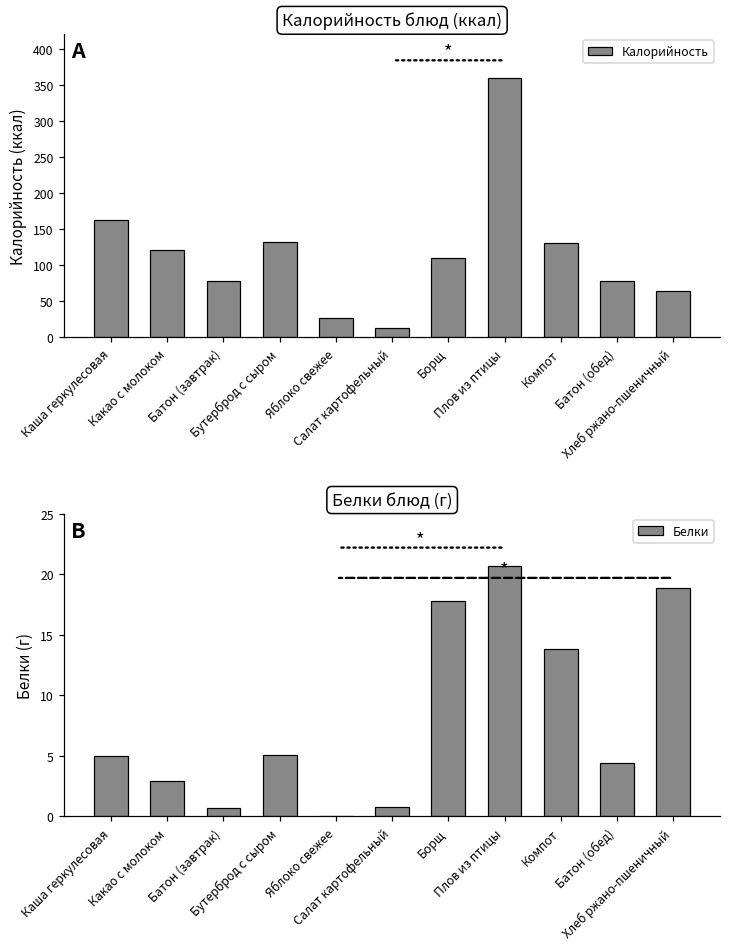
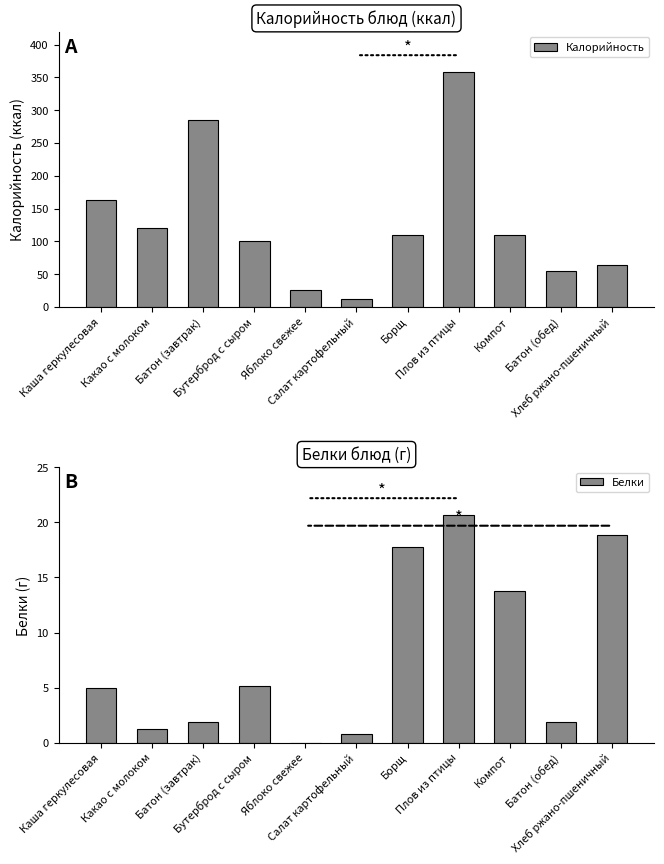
  {
    "Калорийность блюд (ккал)": {
      "Каша геркулесовая": 160,
      "Какао с молоком": 120,
-     "Батон (завтрак)": 80,
-     "Бутерброд с сыром": 130,
+     "Батон (завтрак)": 290,
+     "Бутерброд с сыром": 100,
      "Яблоко свежее": 30,
      "Салат картофельный": 10,
      "Борщ": 110,
      "Плов из птицы": 360,
-     "Компот": 130,
-     "Батон (обед)": 80,
+     "Компот": 110,
+     "Батон (обед)": 60,
      "Хлеб ржано-пшеничный": 60
    },
    "Белки блюд (г)": {
      "Каша геркулесовая": 5.0,
-     "Какао с молоком": 2.9,
-     "Батон (завтрак)": 0.7,
+     "Какао с молоком": 1.2,
+     "Батон (завтрак)": 1.9,
      "Бутерброд с сыром": 5.1,
      "Яблоко свежее": 0.0,
      "Салат картофельный": 0.8,
      "Борщ": 17.8,
      "Плов из птицы": 20.7,
      "Компот": 13.8,
-     "Батон (обед)": 4.4,
+     "Батон (обед)": 1.9,
      "Хлеб ржано-пшеничный": 18.9
    }
  }
